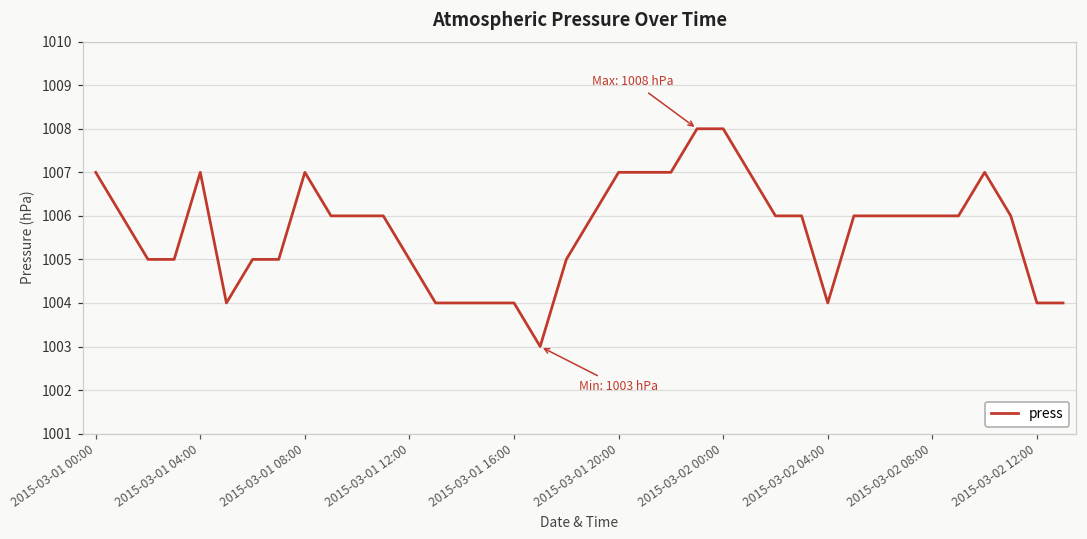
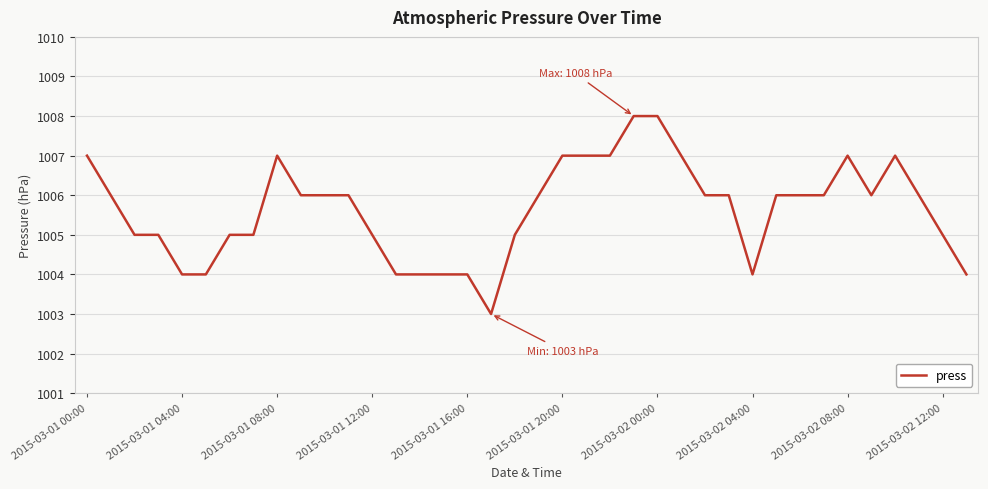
  {
    "2015-03-01 00:00": 1007,
-   "2015-03-01 04:00": 1007,
+   "2015-03-01 04:00": 1004,
    "2015-03-01 08:00": 1007,
    "2015-03-01 12:00": 1005,
    "2015-03-01 16:00": 1004,
    "2015-03-01 20:00": 1007,
    "2015-03-02 00:00": 1008,
    "2015-03-02 04:00": 1004,
-   "2015-03-02 08:00": 1006,
-   "2015-03-02 12:00": 1004
+   "2015-03-02 08:00": 1007,
+   "2015-03-02 12:00": 1005
  }
